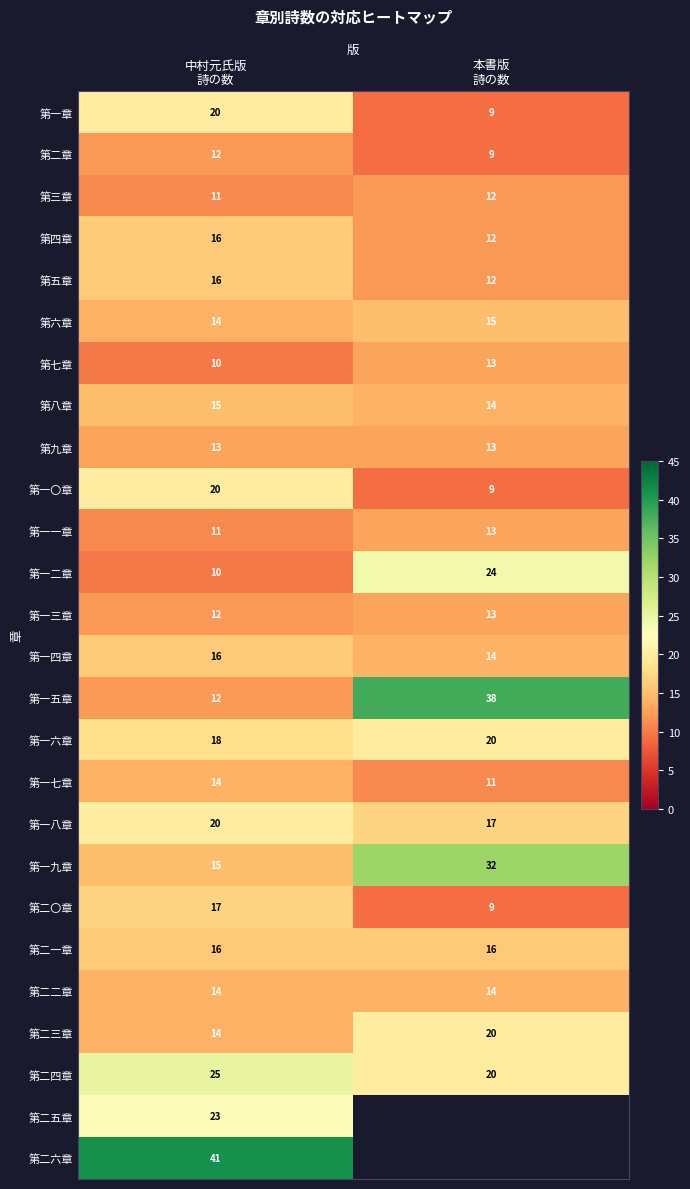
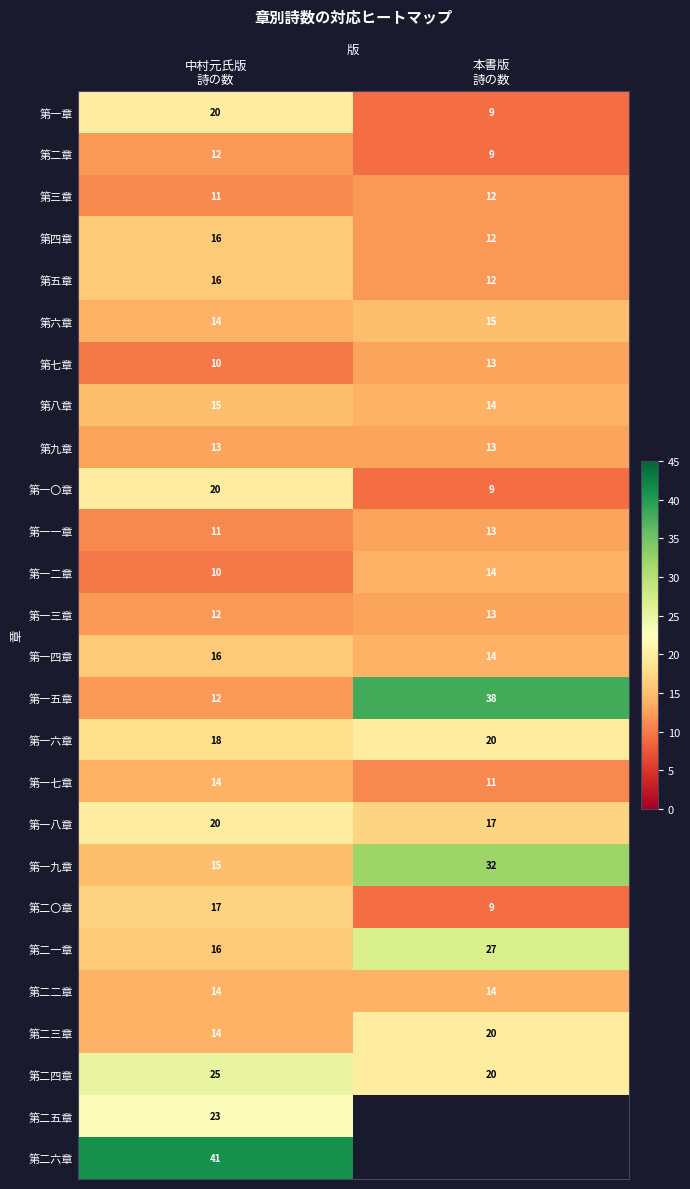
  {
    "第一章": {
      "中村元氏版 詩の数": 20,
      "本書版 詩の数": 9
    },
    "第二章": {
      "中村元氏版 詩の数": 12,
      "本書版 詩の数": 9
    },
    "第三章": {
      "中村元氏版 詩の数": 11,
      "本書版 詩の数": 12
    },
    "第四章": {
      "中村元氏版 詩の数": 16,
      "本書版 詩の数": 12
    },
    "第五章": {
      "中村元氏版 詩の数": 16,
      "本書版 詩の数": 12
    },
    "第六章": {
      "中村元氏版 詩の数": 14,
      "本書版 詩の数": 15
    },
    "第七章": {
      "中村元氏版 詩の数": 10,
      "本書版 詩の数": 13
    },
    "第八章": {
      "中村元氏版 詩の数": 15,
      "本書版 詩の数": 14
    },
    "第九章": {
      "中村元氏版 詩の数": 13,
      "本書版 詩の数": 13
    },
    "第一〇章": {
      "中村元氏版 詩の数": 20,
      "本書版 詩の数": 9
    },
    "第一一章": {
      "中村元氏版 詩の数": 11,
      "本書版 詩の数": 13
    },
    "第一二章": {
      "中村元氏版 詩の数": 10,
-     "本書版 詩の数": 24
+     "本書版 詩の数": 14
    },
    "第一三章": {
      "中村元氏版 詩の数": 12,
      "本書版 詩の数": 13
    },
    "第一四章": {
      "中村元氏版 詩の数": 16,
      "本書版 詩の数": 14
    },
    "第一五章": {
      "中村元氏版 詩の数": 12,
      "本書版 詩の数": 38
    },
    "第一六章": {
      "中村元氏版 詩の数": 18,
      "本書版 詩の数": 20
    },
    "第一七章": {
      "中村元氏版 詩の数": 14,
      "本書版 詩の数": 11
    },
    "第一八章": {
      "中村元氏版 詩の数": 20,
      "本書版 詩の数": 17
    },
    "第一九章": {
      "中村元氏版 詩の数": 15,
      "本書版 詩の数": 32
    },
    "第二〇章": {
      "中村元氏版 詩の数": 17,
      "本書版 詩の数": 9
    },
    "第二一章": {
      "中村元氏版 詩の数": 16,
-     "本書版 詩の数": 16
+     "本書版 詩の数": 27
    },
    "第二二章": {
      "中村元氏版 詩の数": 14,
      "本書版 詩の数": 14
    },
    "第二三章": {
      "中村元氏版 詩の数": 14,
      "本書版 詩の数": 20
    },
    "第二四章": {
      "中村元氏版 詩の数": 25,
      "本書版 詩の数": 20
    },
    "第二五章": {
      "中村元氏版 詩の数": 23
    },
    "第二六章": {
      "中村元氏版 詩の数": 41
    }
  }
